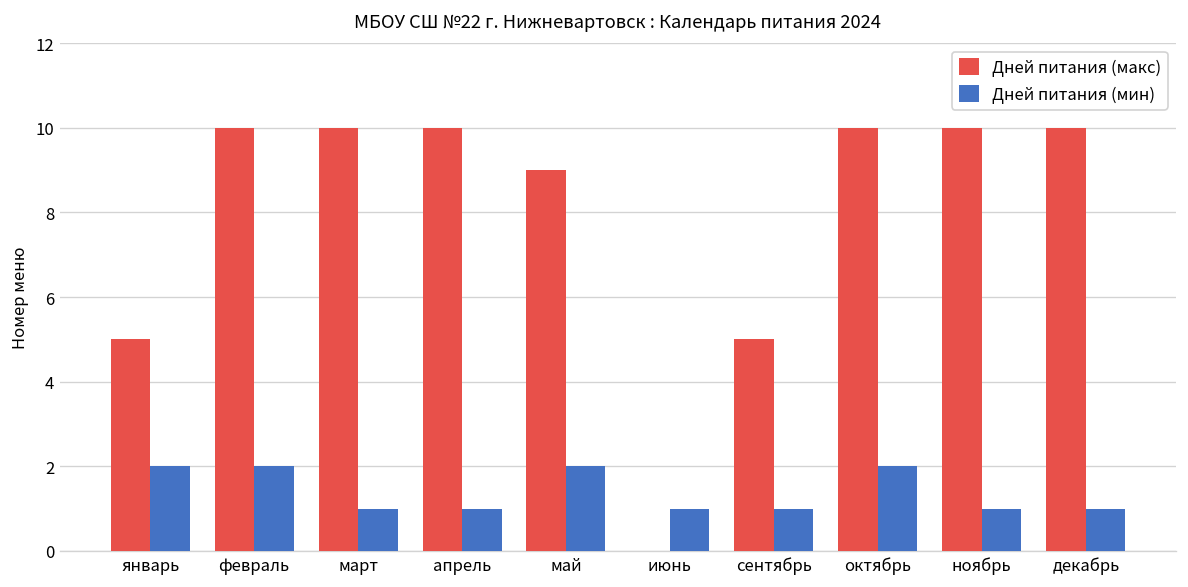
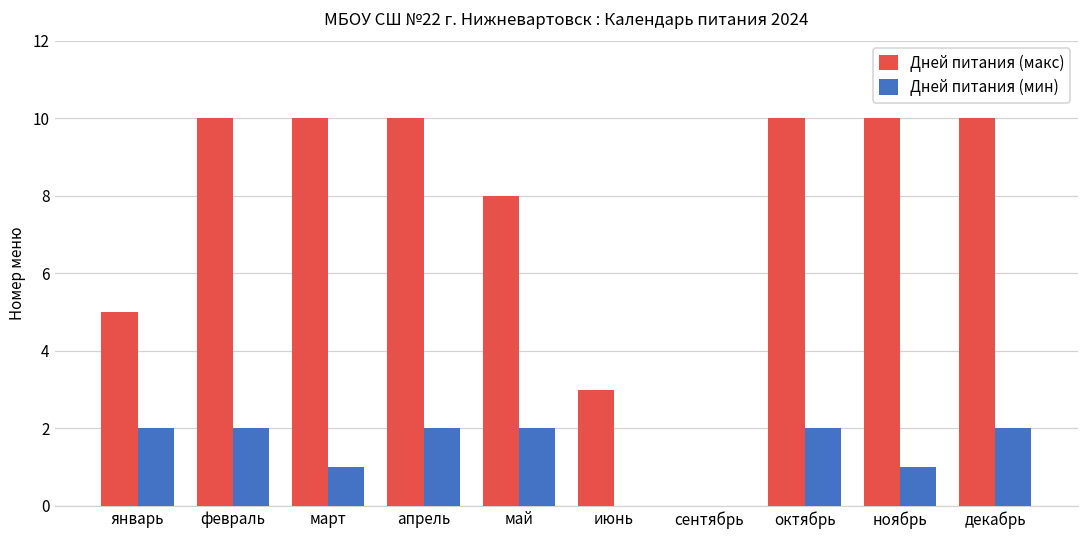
  {
    "Дней питания (макс)": {
      "январь": 5,
      "февраль": 10,
      "март": 10,
      "апрель": 10,
-     "май": 9,
-     "июнь": 0,
-     "сентябрь": 5,
+     "май": 8,
+     "июнь": 3,
+     "сентябрь": 0,
      "октябрь": 10,
      "ноябрь": 10,
      "декабрь": 10
    },
    "Дней питания (мин)": {
      "январь": 2,
      "февраль": 2,
      "март": 1,
-     "апрель": 1,
+     "апрель": 2,
      "май": 2,
-     "июнь": 1,
-     "сентябрь": 1,
+     "июнь": 0,
+     "сентябрь": 0,
      "октябрь": 2,
      "ноябрь": 1,
-     "декабрь": 1
+     "декабрь": 2
    }
  }
